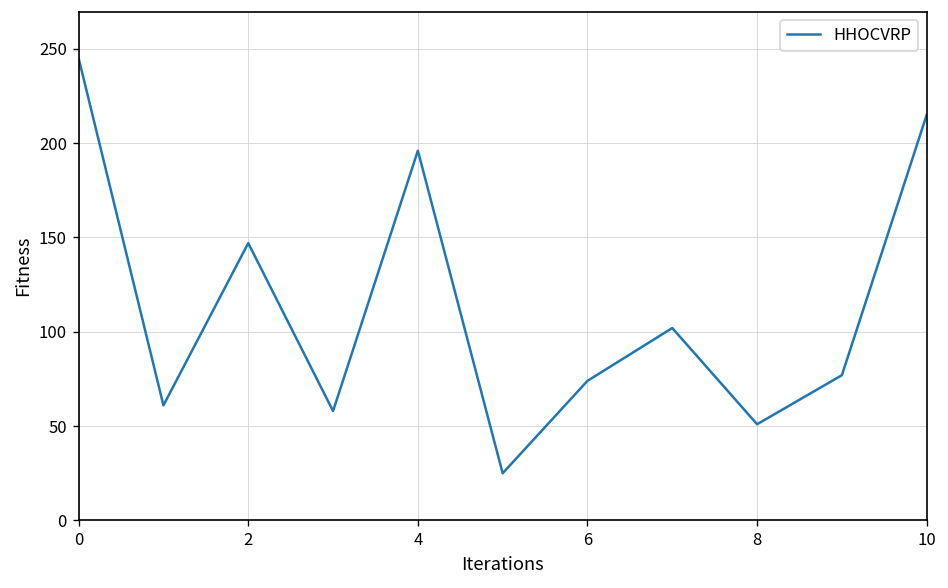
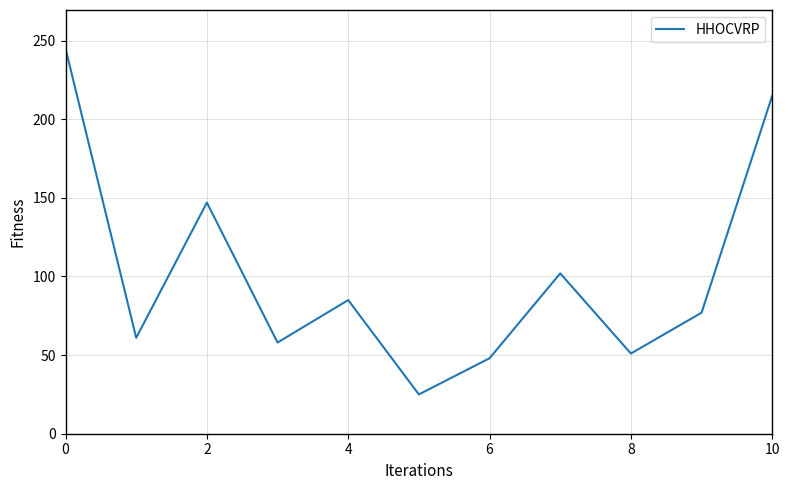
  {
    "0": 245,
    "2": 147,
-   "4": 196,
-   "6": 74,
+   "4": 85,
+   "6": 48,
    "8": 51,
    "10": 215
  }
